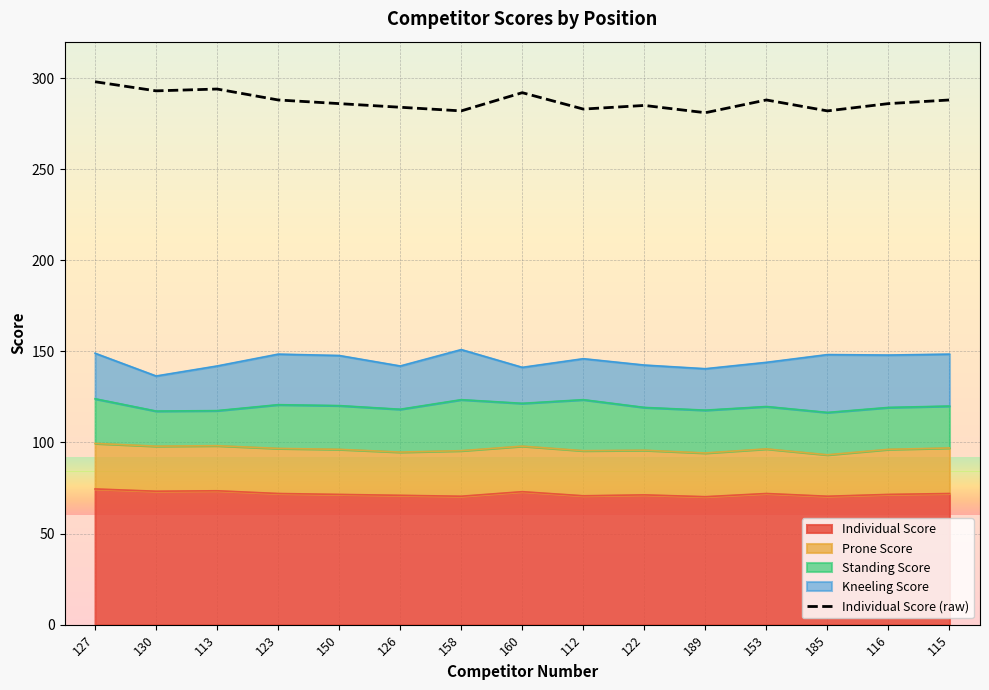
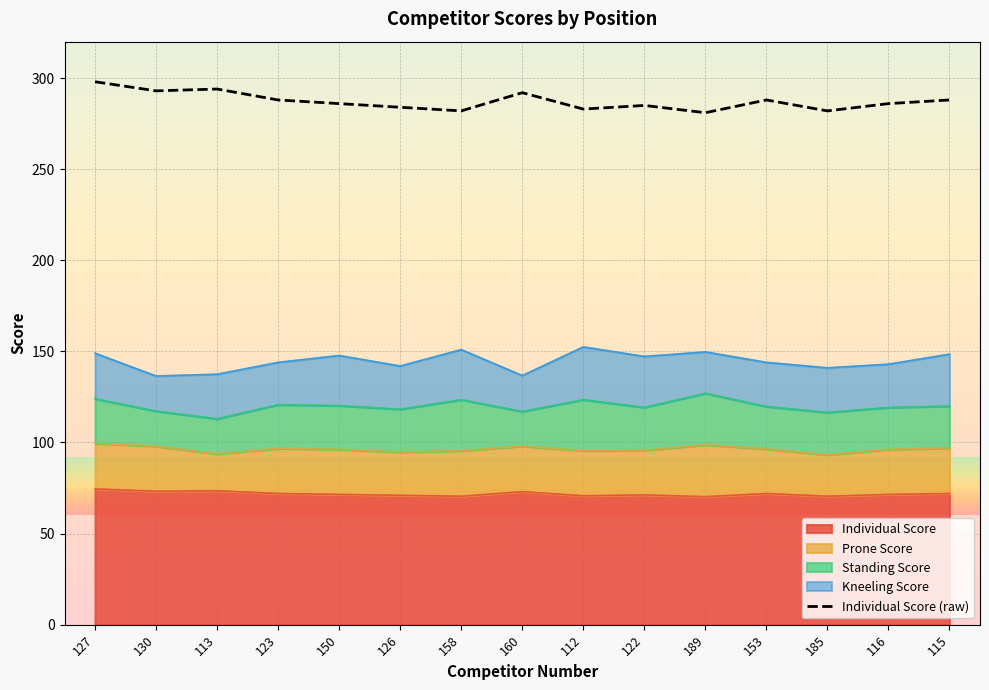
  {
    "Individual Score": {
      "127": 75,
      "130": 73,
      "113": 74,
      "123": 72,
      "150": 72,
      "126": 71,
      "158": 71,
      "160": 73,
      "112": 71,
      "122": 71,
      "189": 70,
      "153": 72,
      "185": 71,
      "116": 72,
      "115": 72
    },
    "Prone Score": {
      "127": 25,
      "130": 25,
-     "113": 25,
+     "113": 20,
      "123": 25,
      "150": 25,
      "126": 24,
      "158": 25,
      "160": 25,
      "112": 25,
      "122": 25,
-     "189": 24,
+     "189": 29,
      "153": 25,
      "185": 23,
      "116": 25,
      "115": 25
    },
    "Standing Score": {
      "127": 25,
      "130": 19,
      "113": 19,
      "123": 24,
      "150": 24,
      "126": 24,
      "158": 28,
-     "160": 24,
+     "160": 19,
      "112": 28,
      "122": 24,
-     "189": 24,
+     "189": 28,
      "153": 23,
      "185": 23,
      "116": 23,
      "115": 23
    },
    "Kneeling Score": {
      "127": 25,
      "130": 19,
      "113": 25,
-     "123": 28,
+     "123": 23,
      "150": 28,
      "126": 24,
      "158": 28,
      "160": 20,
-     "112": 23,
-     "122": 23,
+     "112": 29,
+     "122": 28,
      "189": 23,
      "153": 24,
-     "185": 32,
-     "116": 29,
+     "185": 25,
+     "116": 24,
      "115": 29
    },
    "Individual Score (raw)": {
      "127": 298,
      "130": 293,
      "113": 294,
      "123": 288,
      "150": 286,
      "126": 284,
      "158": 282,
      "160": 292,
      "112": 283,
      "122": 285,
      "189": 281,
      "153": 288,
      "185": 282,
      "116": 286,
      "115": 288
    }
  }
